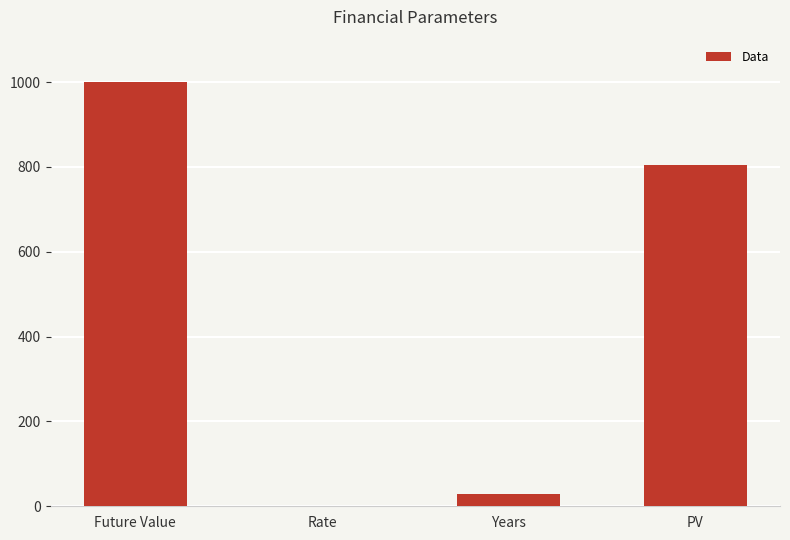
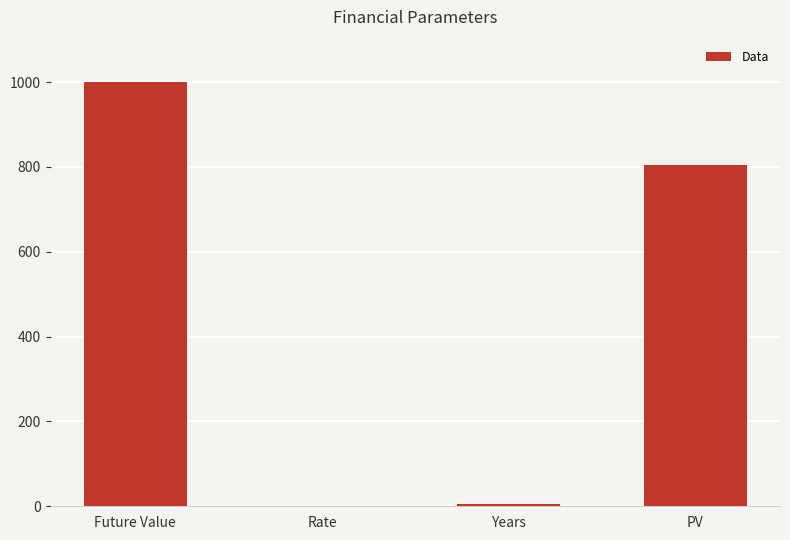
  {
    "Future Value": 1000,
-   "Years": 30,
+   "Years": 10,
    "PV": 810
  }
